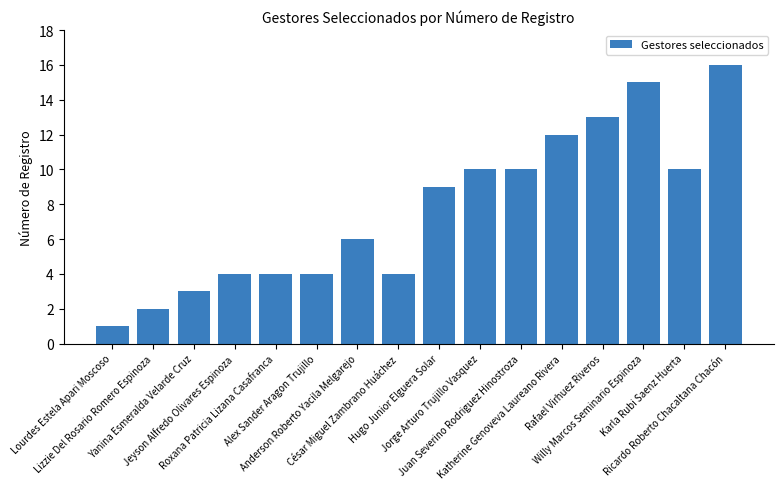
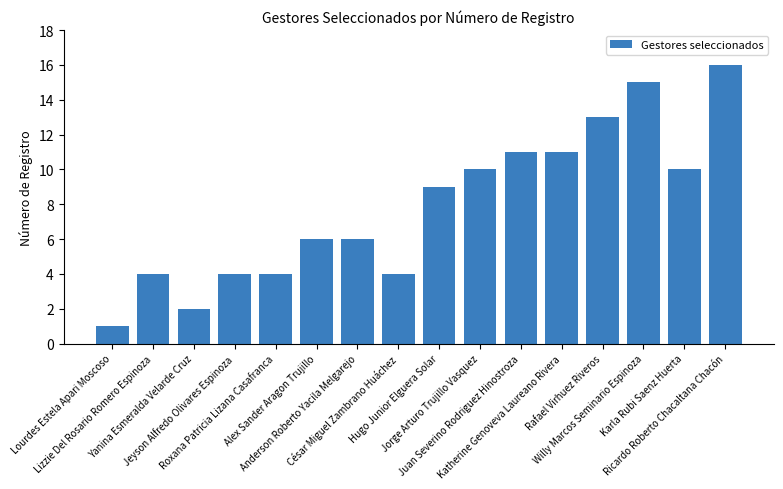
  {
    "Lourdes Estela Apari Moscoso": 1,
-   "Lizzie Del Rosario Romero Espinoza": 2,
-   "Yanina Esmeralda Velarde Cruz": 3,
+   "Lizzie Del Rosario Romero Espinoza": 4,
+   "Yanina Esmeralda Velarde Cruz": 2,
    "Jeyson Alfredo Olivares Espinoza": 4,
    "Roxana Patricia Lizana Casafranca": 4,
-   "Alex Sander Aragon Trujillo": 4,
+   "Alex Sander Aragon Trujillo": 6,
    "Anderson Roberto Yacila Melgarejo": 6,
    "César Miguel Zambrano Huáchez": 4,
    "Hugo Junior Elguera Solar": 9,
    "Jorge Arturo Trujillo Vasquez": 10,
-   "Juan Severino Rodriguez Hinostroza": 10,
-   "Katherine Genoveva Laureano Rivera": 12,
+   "Juan Severino Rodriguez Hinostroza": 11,
+   "Katherine Genoveva Laureano Rivera": 11,
    "Rafael Virhuez Riveros": 13,
    "Willy Marcos Seminario Espinoza": 15,
    "Karla Rubi Saenz Huerta": 10,
    "Ricardo Roberto Chacaltana Chacón": 16
  }
